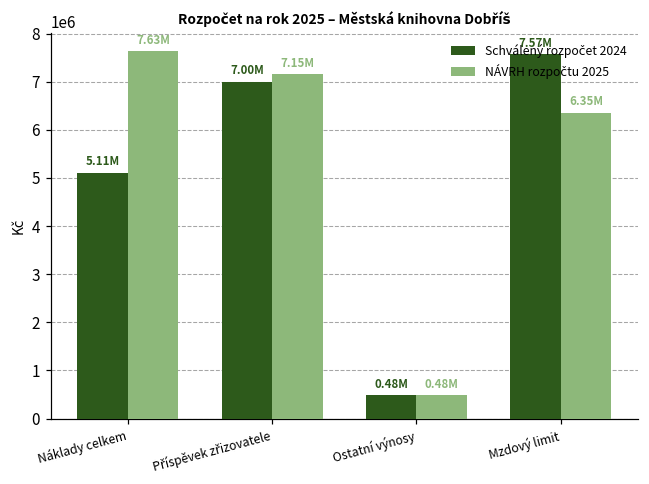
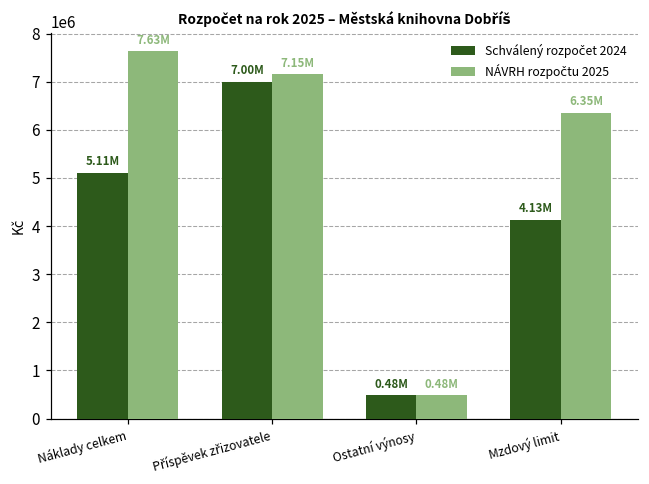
  {
    "Schválený rozpočet 2024": {
      "Náklady celkem": "5.11M",
      "Příspěvek zřizovatele": "7.00M",
      "Ostatní výnosy": "0.48M",
-     "Mzdový limit": "7.57M"
+     "Mzdový limit": "4.13M"
    },
    "NÁVRH rozpočtu 2025": {
      "Náklady celkem": "7.63M",
      "Příspěvek zřizovatele": "7.15M",
      "Ostatní výnosy": "0.48M",
      "Mzdový limit": "6.35M"
    }
  }
